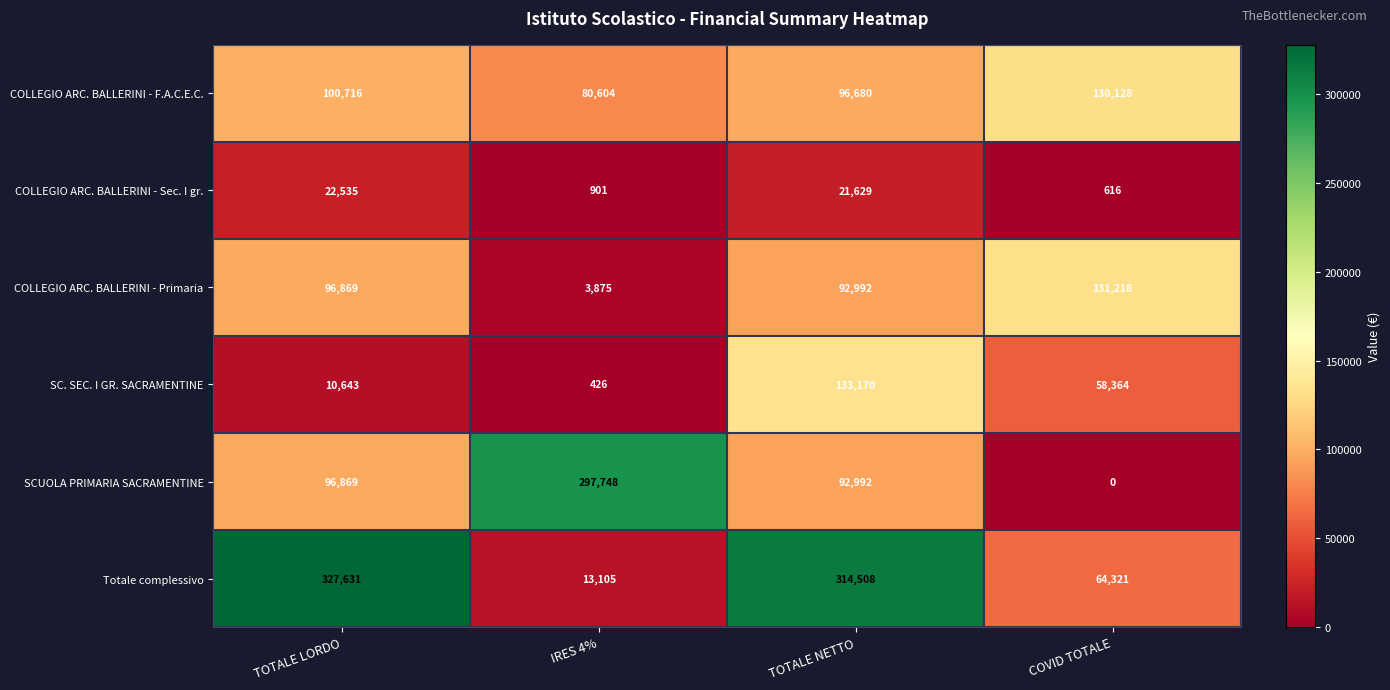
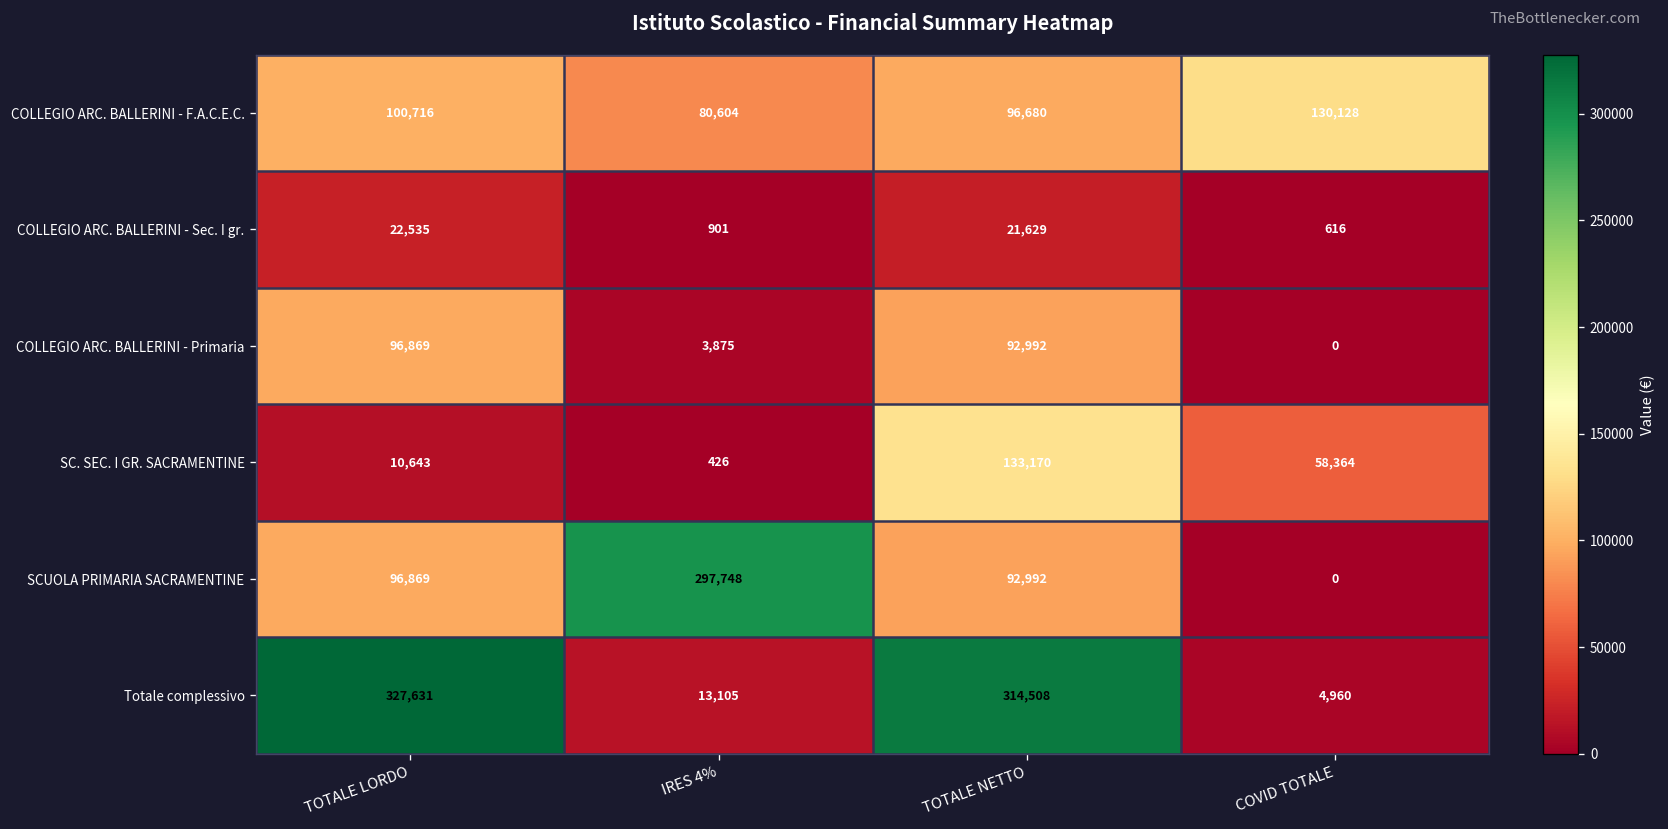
  {
    "COLLEGIO ARC. BALLERINI - F.A.C.E.C.": {
      "TOTALE LORDO": "100,716",
      "IRES 4%": "80,604",
      "TOTALE NETTO": "96,680",
      "COVID TOTALE": "130,128"
    },
    "COLLEGIO ARC. BALLERINI - Sec. I gr.": {
      "TOTALE LORDO": "22,535",
      "IRES 4%": "901",
      "TOTALE NETTO": "21,629",
      "COVID TOTALE": "616"
    },
    "COLLEGIO ARC. BALLERINI - Primaria": {
      "TOTALE LORDO": "96,869",
      "IRES 4%": "3,875",
      "TOTALE NETTO": "92,992",
-     "COVID TOTALE": "131,218"
+     "COVID TOTALE": "0"
    },
    "SC. SEC. I GR. SACRAMENTINE": {
      "TOTALE LORDO": "10,643",
      "IRES 4%": "426",
      "TOTALE NETTO": "133,170",
      "COVID TOTALE": "58,364"
    },
    "SCUOLA PRIMARIA SACRAMENTINE": {
      "TOTALE LORDO": "96,869",
      "IRES 4%": "297,748",
      "TOTALE NETTO": "92,992",
      "COVID TOTALE": "0"
    },
    "Totale complessivo": {
      "TOTALE LORDO": "327,631",
      "IRES 4%": "13,105",
      "TOTALE NETTO": "314,508",
-     "COVID TOTALE": "64,321"
+     "COVID TOTALE": "4,960"
    }
  }
